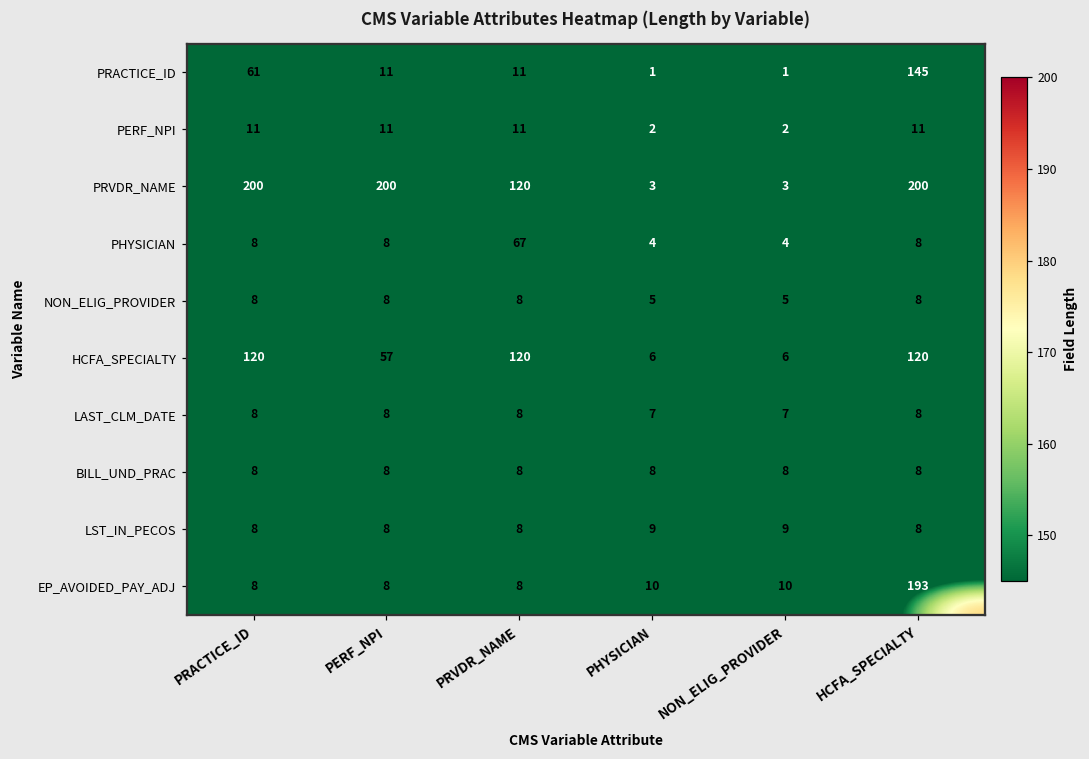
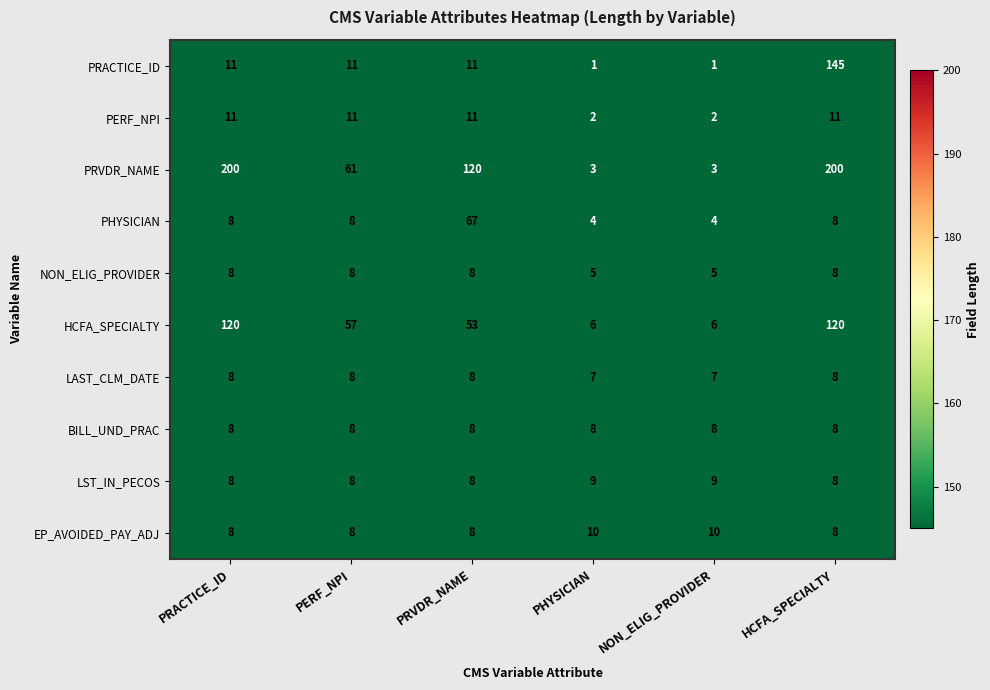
  {
    "PRACTICE_ID": {
-     "PRACTICE_ID": 61,
+     "PRACTICE_ID": 11,
      "PERF_NPI": 11,
      "PRVDR_NAME": 11,
      "PHYSICIAN": 1,
      "NON_ELIG_PROVIDER": 1,
      "HCFA_SPECIALTY": 145
    },
    "PERF_NPI": {
      "PRACTICE_ID": 11,
      "PERF_NPI": 11,
      "PRVDR_NAME": 11,
      "PHYSICIAN": 2,
      "NON_ELIG_PROVIDER": 2,
      "HCFA_SPECIALTY": 11
    },
    "PRVDR_NAME": {
      "PRACTICE_ID": 200,
-     "PERF_NPI": 200,
+     "PERF_NPI": 61,
      "PRVDR_NAME": 120,
      "PHYSICIAN": 3,
      "NON_ELIG_PROVIDER": 3,
      "HCFA_SPECIALTY": 200
    },
    "PHYSICIAN": {
      "PRACTICE_ID": 8,
      "PERF_NPI": 8,
      "PRVDR_NAME": 67,
      "PHYSICIAN": 4,
      "NON_ELIG_PROVIDER": 4,
      "HCFA_SPECIALTY": 8
    },
    "NON_ELIG_PROVIDER": {
      "PRACTICE_ID": 8,
      "PERF_NPI": 8,
      "PRVDR_NAME": 8,
      "PHYSICIAN": 5,
      "NON_ELIG_PROVIDER": 5,
      "HCFA_SPECIALTY": 8
    },
    "HCFA_SPECIALTY": {
      "PRACTICE_ID": 120,
      "PERF_NPI": 57,
-     "PRVDR_NAME": 120,
+     "PRVDR_NAME": 53,
      "PHYSICIAN": 6,
      "NON_ELIG_PROVIDER": 6,
      "HCFA_SPECIALTY": 120
    },
    "LAST_CLM_DATE": {
      "PRACTICE_ID": 8,
      "PERF_NPI": 8,
      "PRVDR_NAME": 8,
      "PHYSICIAN": 7,
      "NON_ELIG_PROVIDER": 7,
      "HCFA_SPECIALTY": 8
    },
    "BILL_UND_PRAC": {
      "PRACTICE_ID": 8,
      "PERF_NPI": 8,
      "PRVDR_NAME": 8,
      "PHYSICIAN": 8,
      "NON_ELIG_PROVIDER": 8,
      "HCFA_SPECIALTY": 8
    },
    "LST_IN_PECOS": {
      "PRACTICE_ID": 8,
      "PERF_NPI": 8,
      "PRVDR_NAME": 8,
      "PHYSICIAN": 9,
      "NON_ELIG_PROVIDER": 9,
      "HCFA_SPECIALTY": 8
    },
    "EP_AVOIDED_PAY_ADJ": {
      "PRACTICE_ID": 8,
      "PERF_NPI": 8,
      "PRVDR_NAME": 8,
      "PHYSICIAN": 10,
      "NON_ELIG_PROVIDER": 10,
-     "HCFA_SPECIALTY": 193
+     "HCFA_SPECIALTY": 8
    }
  }
